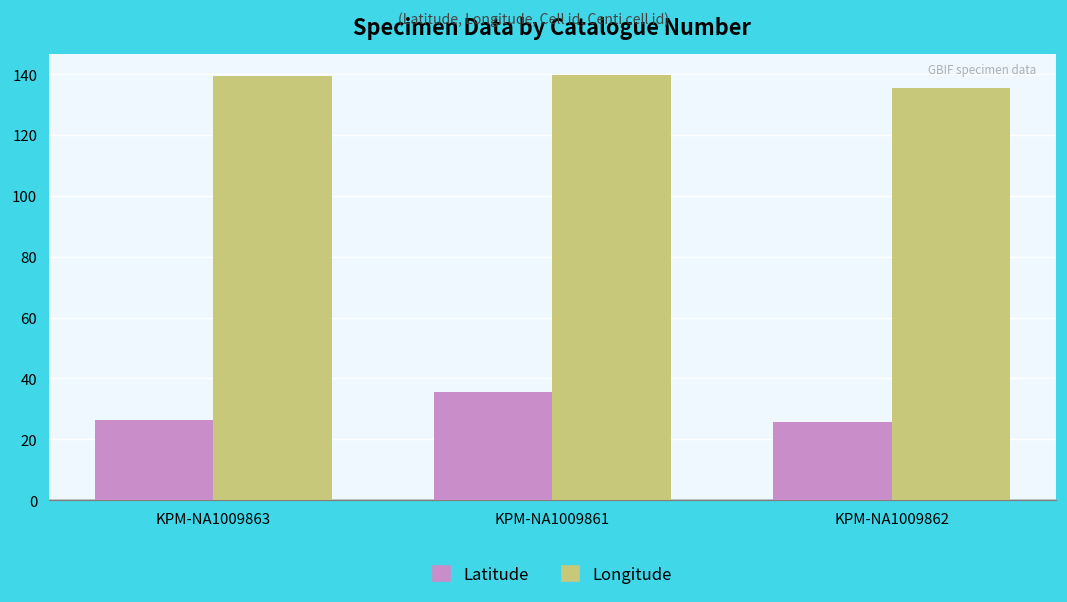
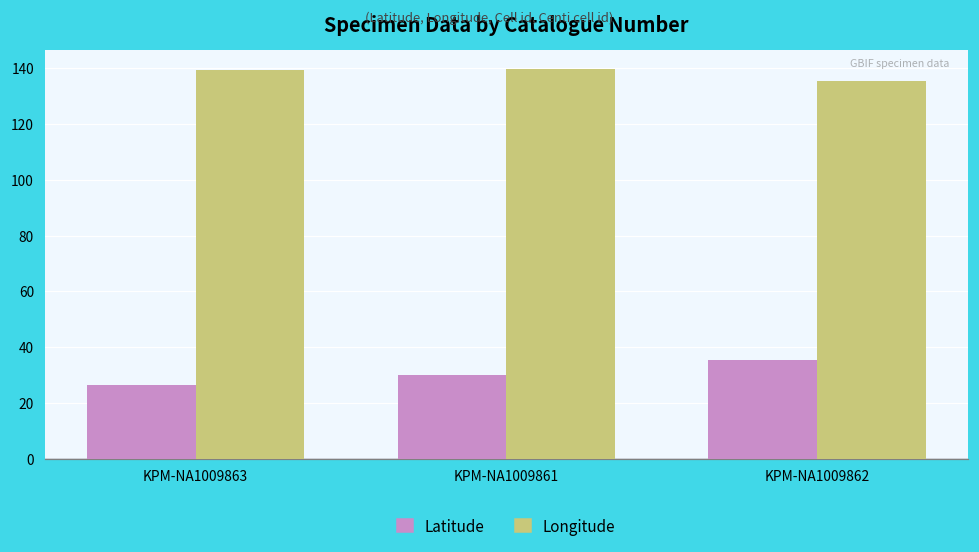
  {
    "Latitude": {
      "KPM-NA1009863": 26,
-     "KPM-NA1009861": 35,
-     "KPM-NA1009862": 26
+     "KPM-NA1009861": 30,
+     "KPM-NA1009862": 35
    },
    "Longitude": {
      "KPM-NA1009863": 139,
      "KPM-NA1009861": 140,
      "KPM-NA1009862": 135
    }
  }
